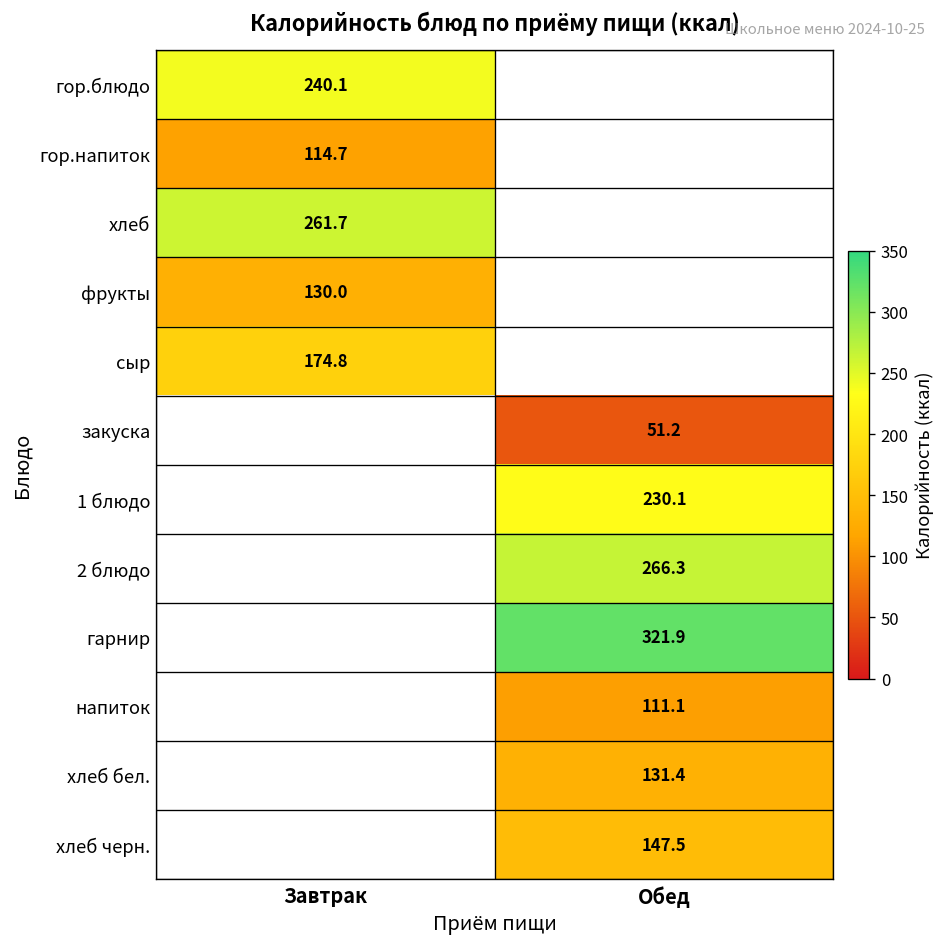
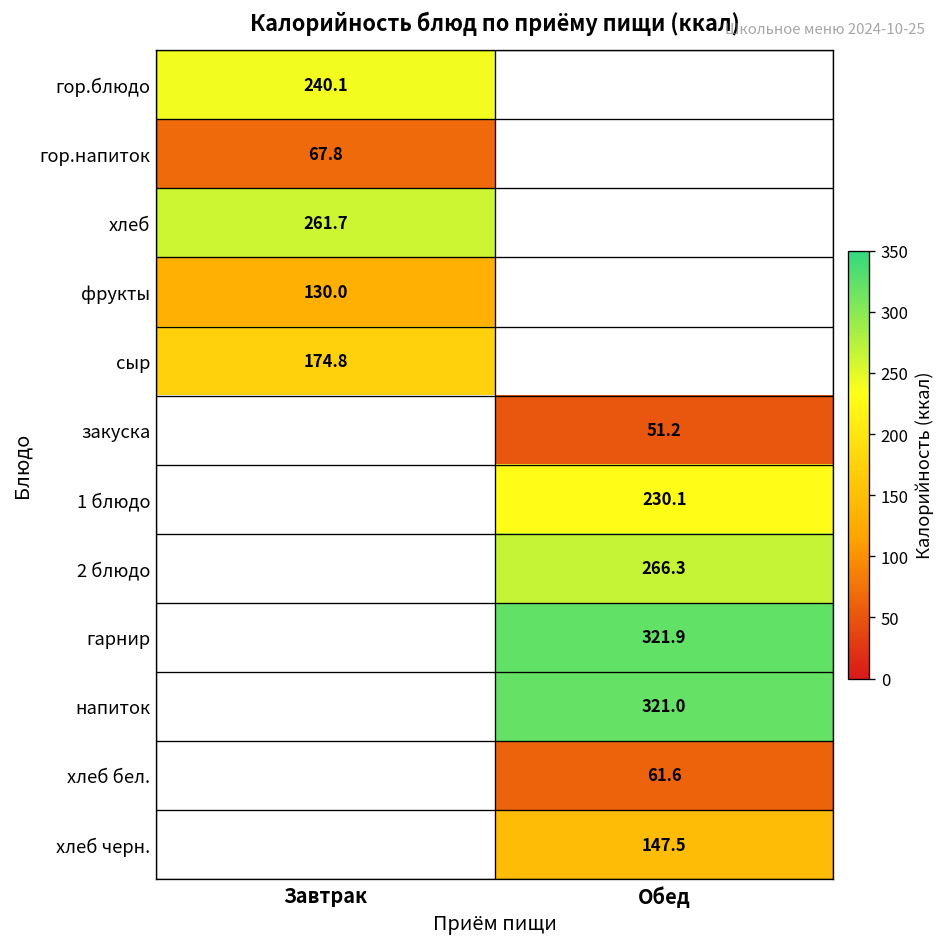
  {
    "гор.блюдо": {
      "Завтрак": 240.1
    },
    "гор.напиток": {
-     "Завтрак": 114.7
+     "Завтрак": 67.8
    },
    "хлеб": {
      "Завтрак": 261.7
    },
    "фрукты": {
      "Завтрак": 130.0
    },
    "сыр": {
      "Завтрак": 174.8
    },
    "закуска": {
      "Обед": 51.2
    },
    "1 блюдо": {
      "Обед": 230.1
    },
    "2 блюдо": {
      "Обед": 266.3
    },
    "гарнир": {
      "Обед": 321.9
    },
    "напиток": {
-     "Обед": 111.1
+     "Обед": 321.0
    },
    "хлеб бел.": {
-     "Обед": 131.4
+     "Обед": 61.6
    },
    "хлеб черн.": {
      "Обед": 147.5
    }
  }
